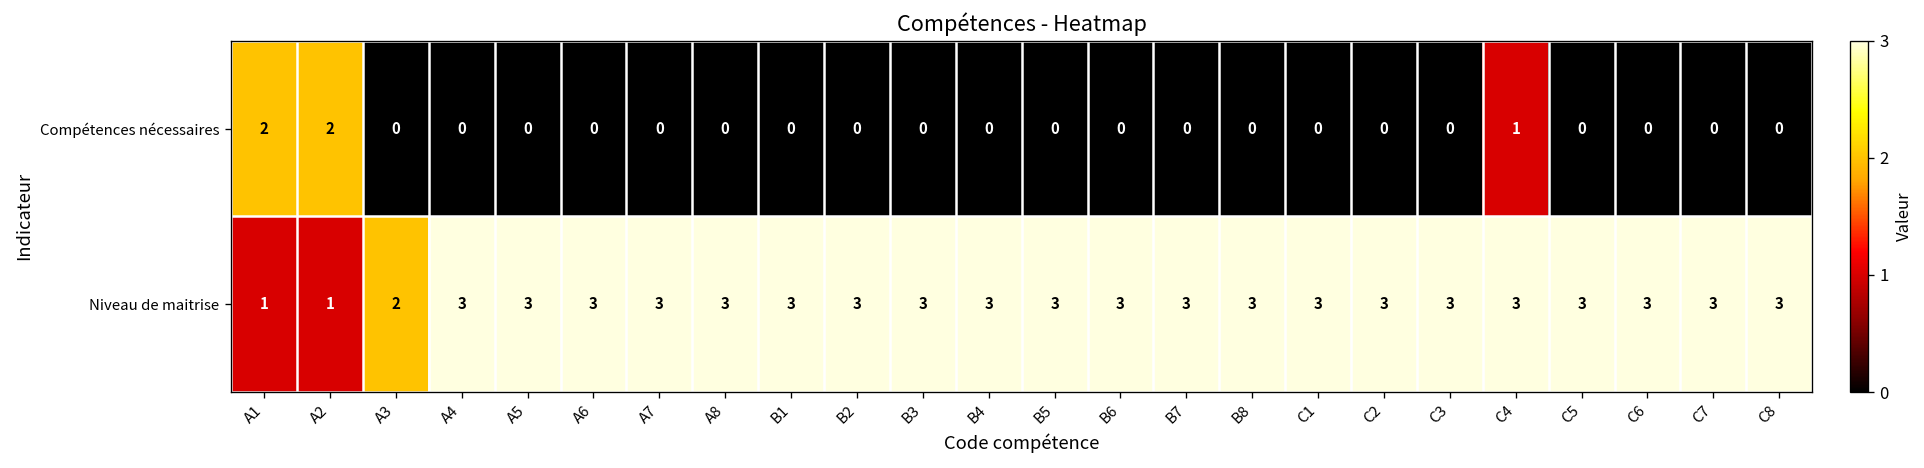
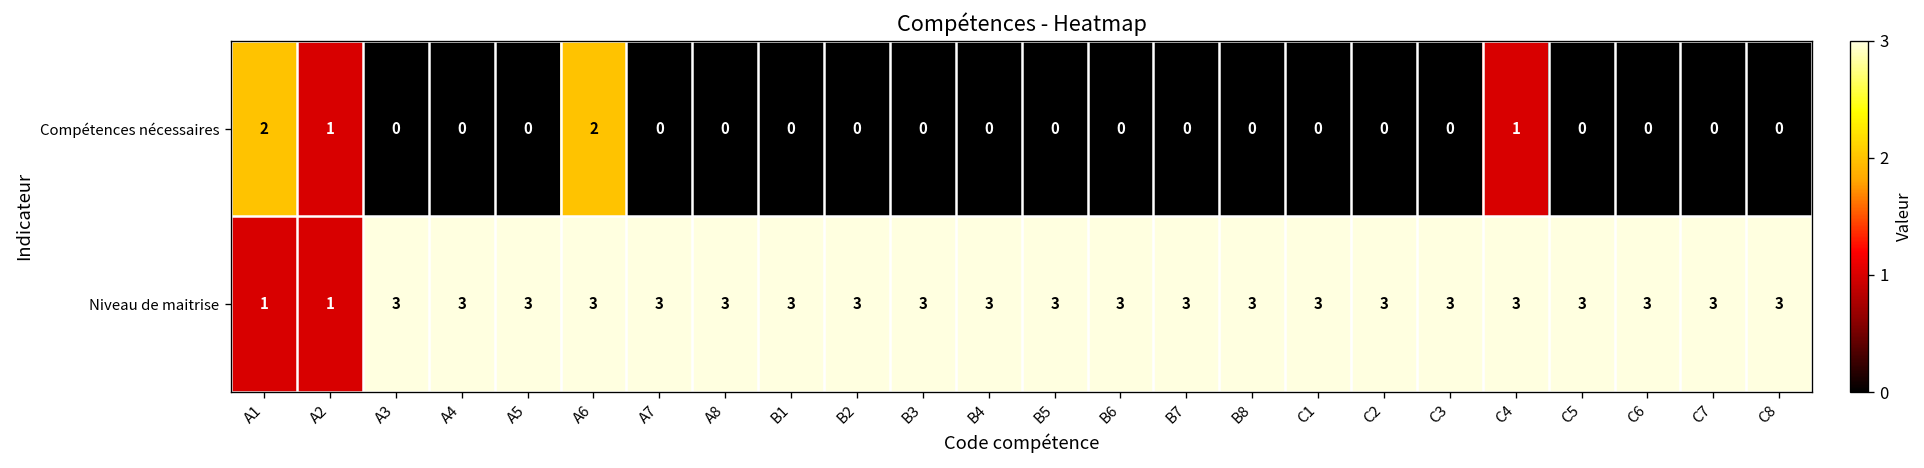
  {
    "Compétences nécessaires": {
      "A1": 2,
-     "A2": 2,
+     "A2": 1,
      "A3": 0,
      "A4": 0,
      "A5": 0,
-     "A6": 0,
+     "A6": 2,
      "A7": 0,
      "A8": 0,
      "B1": 0,
      "B2": 0,
      "B3": 0,
      "B4": 0,
      "B5": 0,
      "B6": 0,
      "B7": 0,
      "B8": 0,
      "C1": 0,
      "C2": 0,
      "C3": 0,
      "C4": 1,
      "C5": 0,
      "C6": 0,
      "C7": 0,
      "C8": 0
    },
    "Niveau de maitrise": {
      "A1": 1,
      "A2": 1,
-     "A3": 2,
+     "A3": 3,
      "A4": 3,
      "A5": 3,
      "A6": 3,
      "A7": 3,
      "A8": 3,
      "B1": 3,
      "B2": 3,
      "B3": 3,
      "B4": 3,
      "B5": 3,
      "B6": 3,
      "B7": 3,
      "B8": 3,
      "C1": 3,
      "C2": 3,
      "C3": 3,
      "C4": 3,
      "C5": 3,
      "C6": 3,
      "C7": 3,
      "C8": 3
    }
  }
